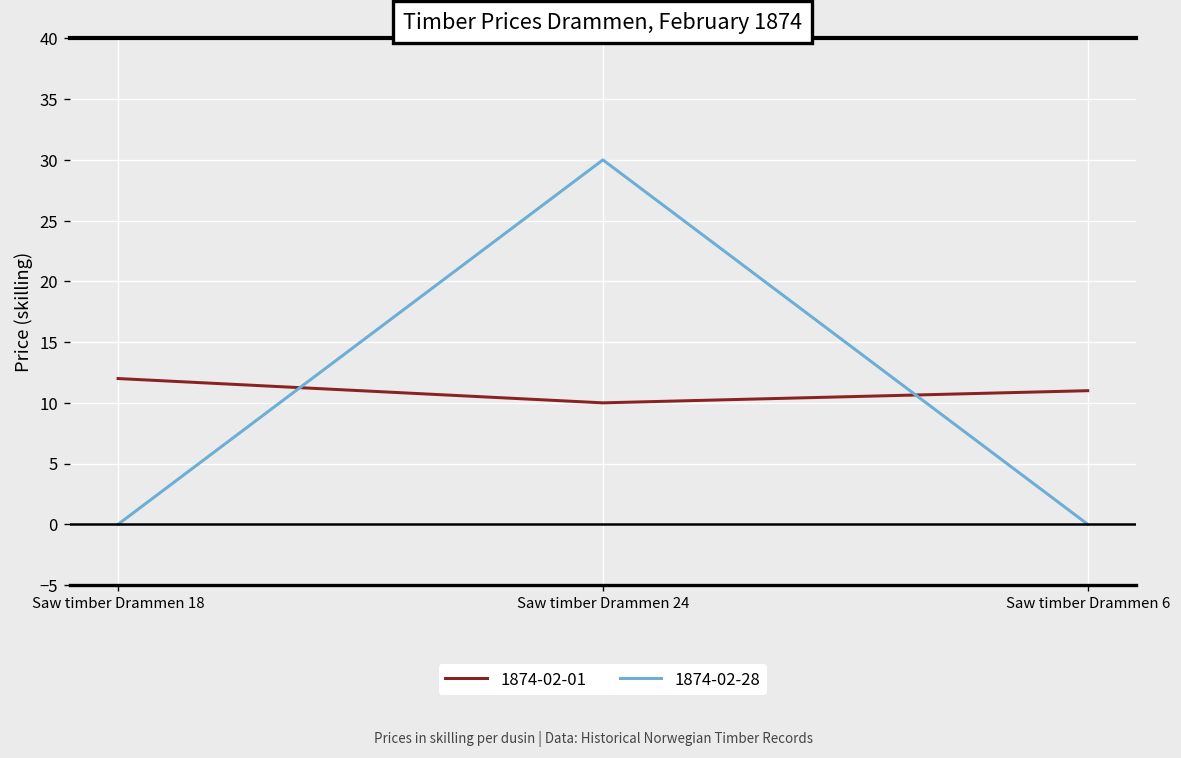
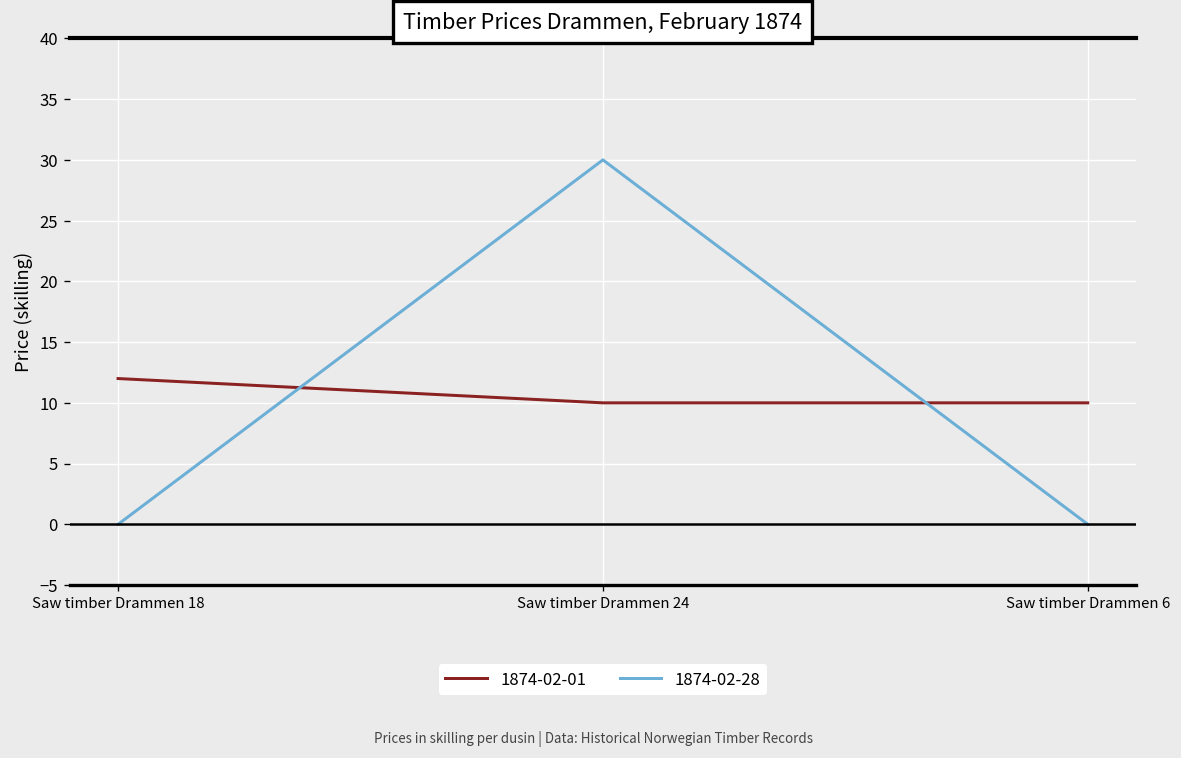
  {
    "1874-02-01": {
      "Saw timber Drammen 18": 12,
      "Saw timber Drammen 24": 10,
-     "Saw timber Drammen 6": 11
+     "Saw timber Drammen 6": 10
    },
    "1874-02-28": {
      "Saw timber Drammen 18": 0,
      "Saw timber Drammen 24": 30,
      "Saw timber Drammen 6": 0
    }
  }
